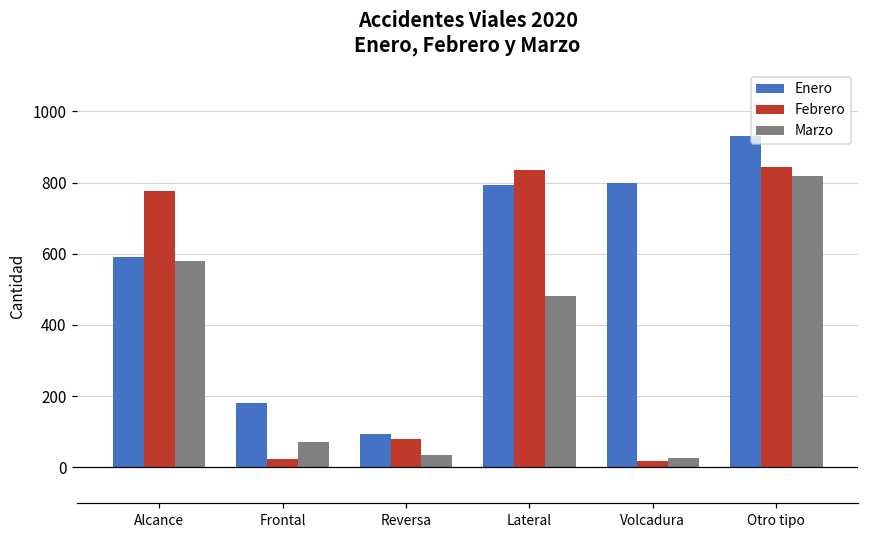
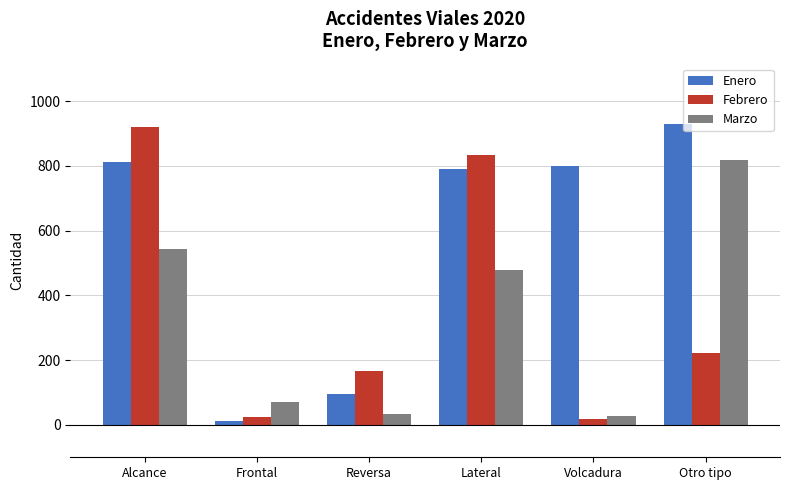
  {
    "Enero": {
-     "Alcance": 590,
-     "Frontal": 180,
+     "Alcance": 810,
+     "Frontal": 10,
      "Reversa": 100,
      "Lateral": 790,
      "Volcadura": 800,
      "Otro tipo": 930
    },
    "Febrero": {
-     "Alcance": 780,
+     "Alcance": 920,
      "Frontal": 20,
-     "Reversa": 80,
+     "Reversa": 170,
      "Lateral": 840,
      "Volcadura": 20,
-     "Otro tipo": 850
+     "Otro tipo": 220
    },
    "Marzo": {
-     "Alcance": 580,
+     "Alcance": 540,
      "Frontal": 70,
      "Reversa": 40,
      "Lateral": 480,
      "Volcadura": 30,
      "Otro tipo": 820
    }
  }
